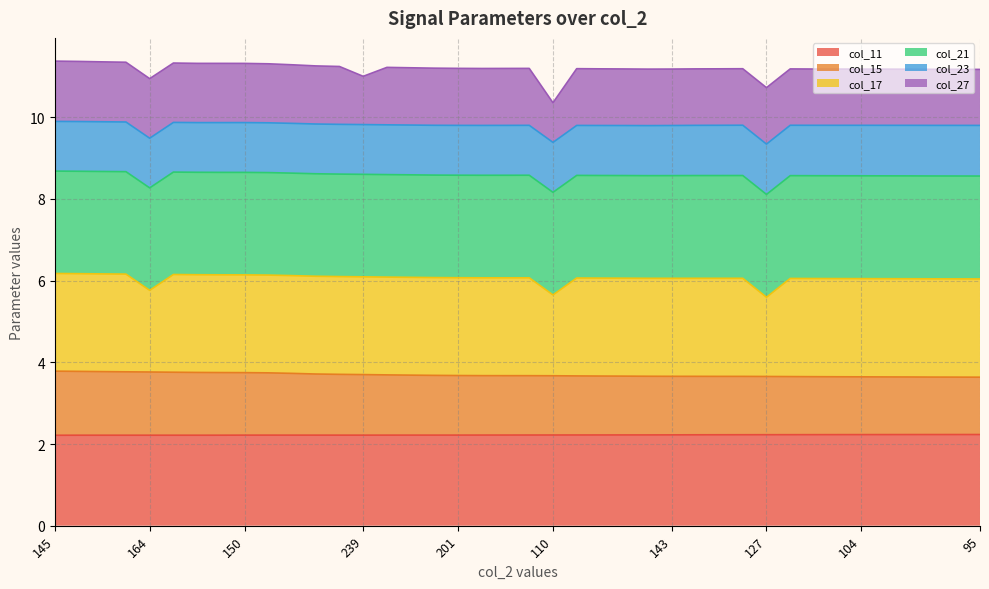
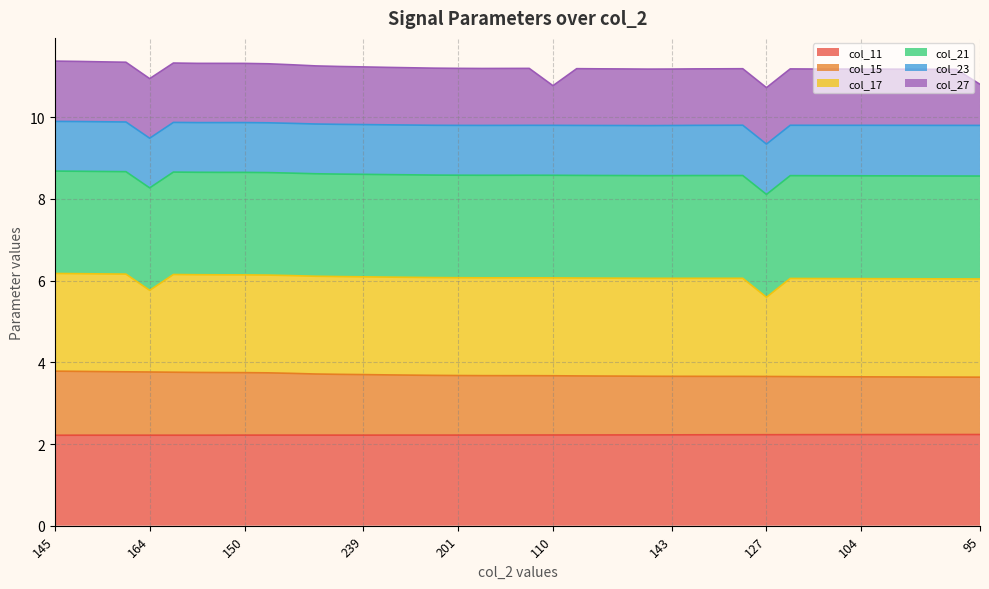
  {
    "col_17": {
      "145": 2.4,
      "164": 2.0,
      "150": 2.4,
      "239": 2.4,
      "201": 2.4,
-     "110": 2.0,
+     "110": 2.4,
      "143": 2.4,
      "127": 1.9,
      "104": 2.4,
      "95": 2.4
    },
    "col_21": {
      "145": 2.5,
      "164": 2.5,
      "150": 2.5,
      "239": 2.5,
      "201": 2.5,
      "110": 2.5,
      "143": 2.5,
      "127": 2.5,
      "104": 2.5,
      "95": 2.5
    },
    "col_23": {
      "145": 1.2,
      "164": 1.2,
      "150": 1.2,
      "239": 1.2,
      "201": 1.2,
      "110": 1.2,
      "143": 1.2,
      "127": 1.2,
      "104": 1.2,
      "95": 1.2
    },
    "col_27": {
      "145": 1.5,
      "164": 1.5,
      "150": 1.4,
-     "239": 1.2,
+     "239": 1.4,
      "201": 1.4,
      "110": 1.0,
      "143": 1.4,
      "127": 1.4,
-     "95": 1.4
+     "95": 1.0
    }
  }
